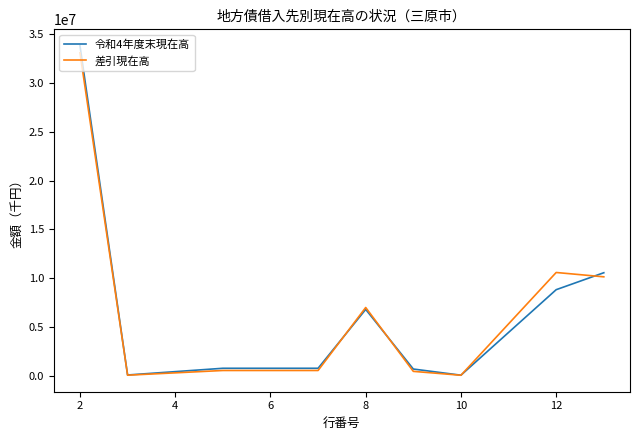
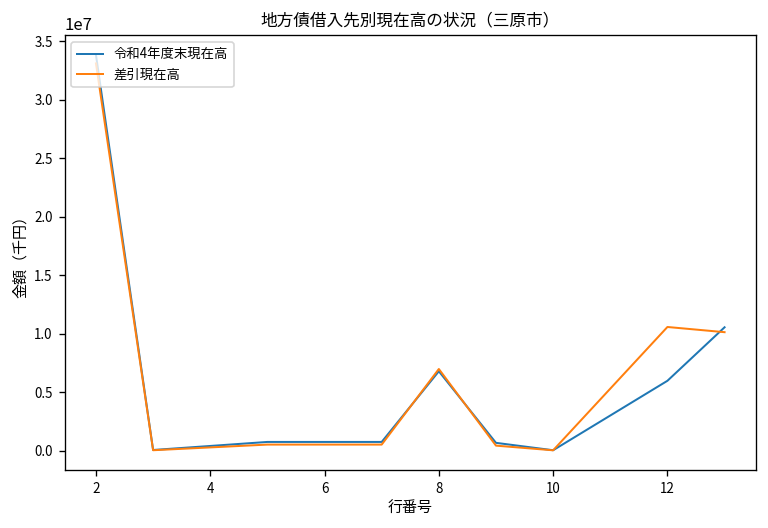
  {
    "令和4年度末現在高": {
-     "12": 9000000
+     "12": 6000000
    },
    "差引現在高": {
      "12": 11000000
    }
  }
